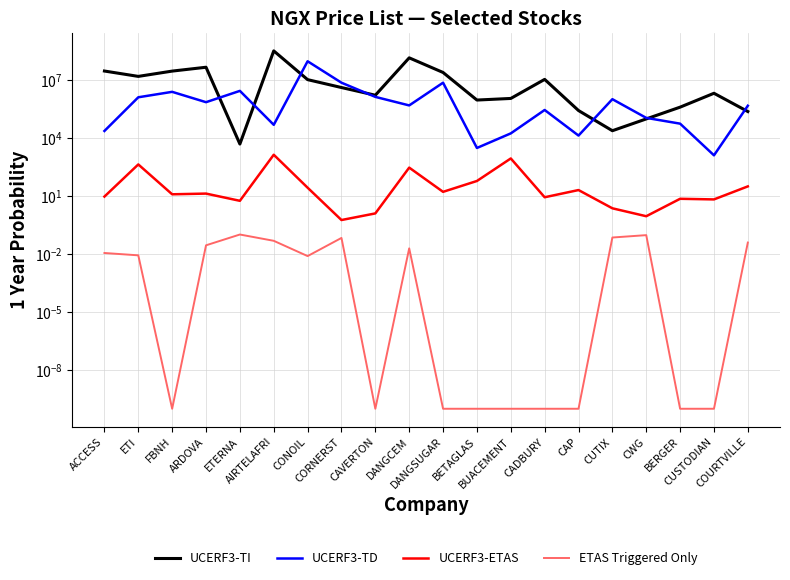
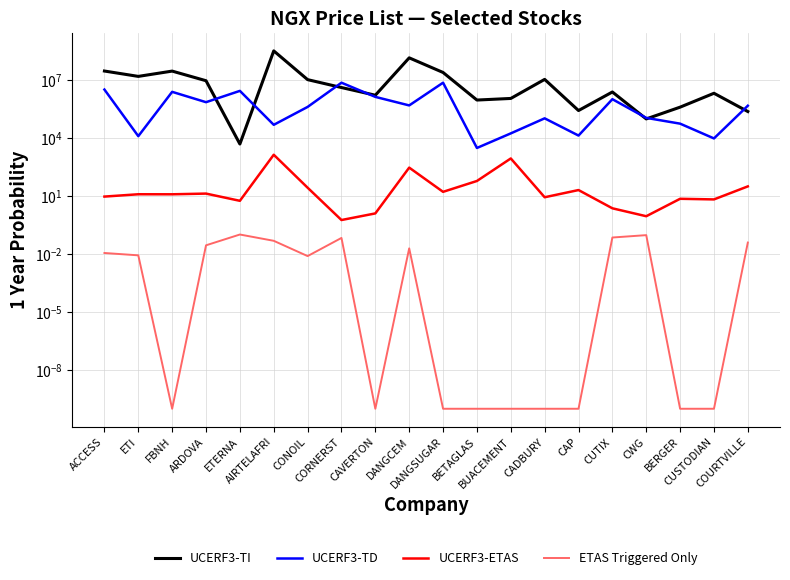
  {
    "UCERF3-TI": {
      "ACCESS": 30000000,
      "ETI": 10000000,
      "FBNH": 30000000,
-     "ARDOVA": 40000000,
+     "ARDOVA": 10000000,
      "ETERNA": 5000,
      "AIRTELAFRI": 300000000,
      "CONOIL": 10000000,
      "CORNERST": 4000000,
      "DANGCEM": 100000000,
      "DANGSUGAR": 20000000,
      "BETAGLAS": 1000000,
      "BUACEMENT": 1000000,
      "CADBURY": 10000000,
      "CAP": 300000,
-     "CUTIX": 20000,
+     "CUTIX": 2000000,
      "BERGER": 400000,
      "CUSTODIAN": 2000000,
      "COURTVILLE": 200000
    },
    "UCERF3-TD": {
-     "ACCESS": 20000,
-     "ETI": 1000000,
+     "ACCESS": 3000000,
+     "ETI": 10000,
      "FBNH": 2000000,
      "ARDOVA": 700000,
      "ETERNA": 3000000,
      "AIRTELAFRI": 50000,
-     "CONOIL": 100000000,
+     "CONOIL": 400000,
      "CORNERST": 7000000,
      "DANGCEM": 500000,
      "DANGSUGAR": 7000000,
      "BETAGLAS": 3000,
      "BUACEMENT": 20000,
-     "CADBURY": 300000,
+     "CADBURY": 100000,
      "CAP": 10000,
      "CUTIX": 1000000,
      "BERGER": 50000,
-     "CUSTODIAN": 1000,
+     "CUSTODIAN": 10000,
      "COURTVILLE": 400000
    },
    "UCERF3-ETAS": {
      "ACCESS": 10,
-     "ETI": 400,
+     "ETI": 10,
      "FBNH": 10,
      "ARDOVA": 10,
      "ETERNA": 6,
      "AIRTELAFRI": 1000,
      "CONOIL": 30,
      "CORNERST": 0.6,
      "CAVERTON": 1,
      "DANGCEM": 300,
      "DANGSUGAR": 20,
      "BETAGLAS": 60,
      "BUACEMENT": 1000,
      "CADBURY": 8,
      "CAP": 20,
      "CUTIX": 2,
      "CWG": 1,
      "BERGER": 7,
      "CUSTODIAN": 7,
      "COURTVILLE": 30
    },
    "ETAS Triggered Only": {
      "ACCESS": 0.01,
      "ETI": 0.008,
      "FBNH": 0.0000000001,
      "ARDOVA": 0.03,
      "ETERNA": 0.1,
      "AIRTELAFRI": 0.05,
      "CONOIL": 0.008,
      "CORNERST": 0.07,
      "CAVERTON": 0.0000000001,
      "DANGCEM": 0.02,
      "DANGSUGAR": 0.0000000001,
      "BETAGLAS": 0.0000000001,
      "BUACEMENT": 0.0000000001,
      "CADBURY": 0.0000000001,
      "CAP": 0.0000000001,
      "CUTIX": 0.07,
      "CWG": 0.1,
      "BERGER": 0.0000000001,
      "CUSTODIAN": 0.0000000001,
      "COURTVILLE": 0.04
    }
  }
